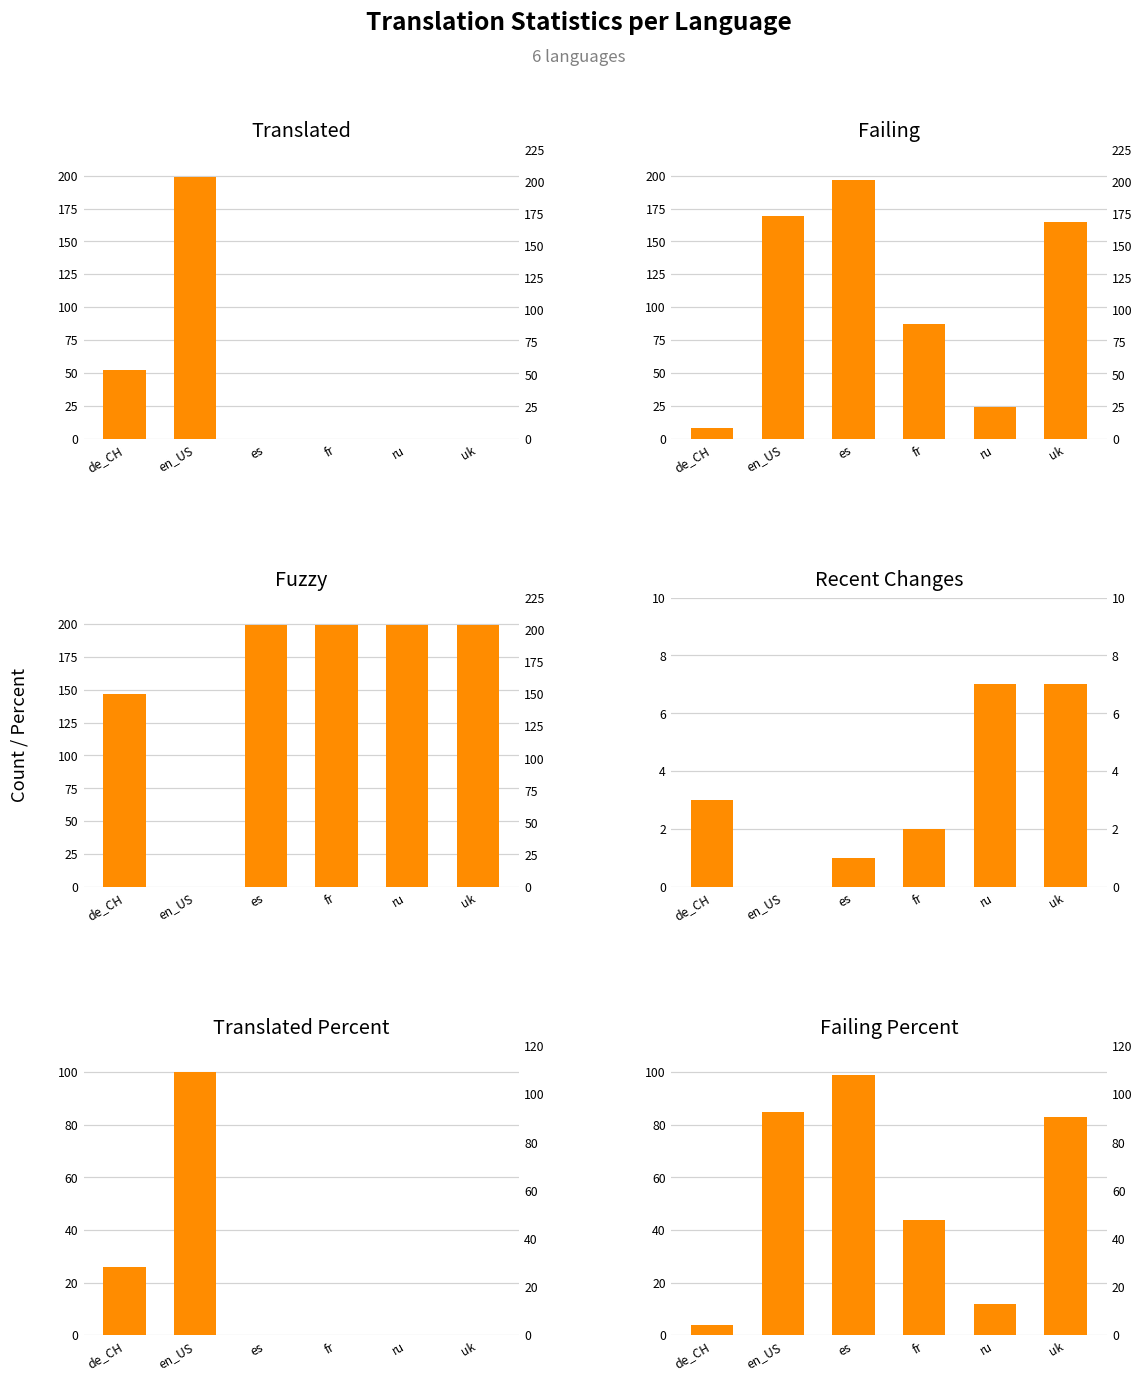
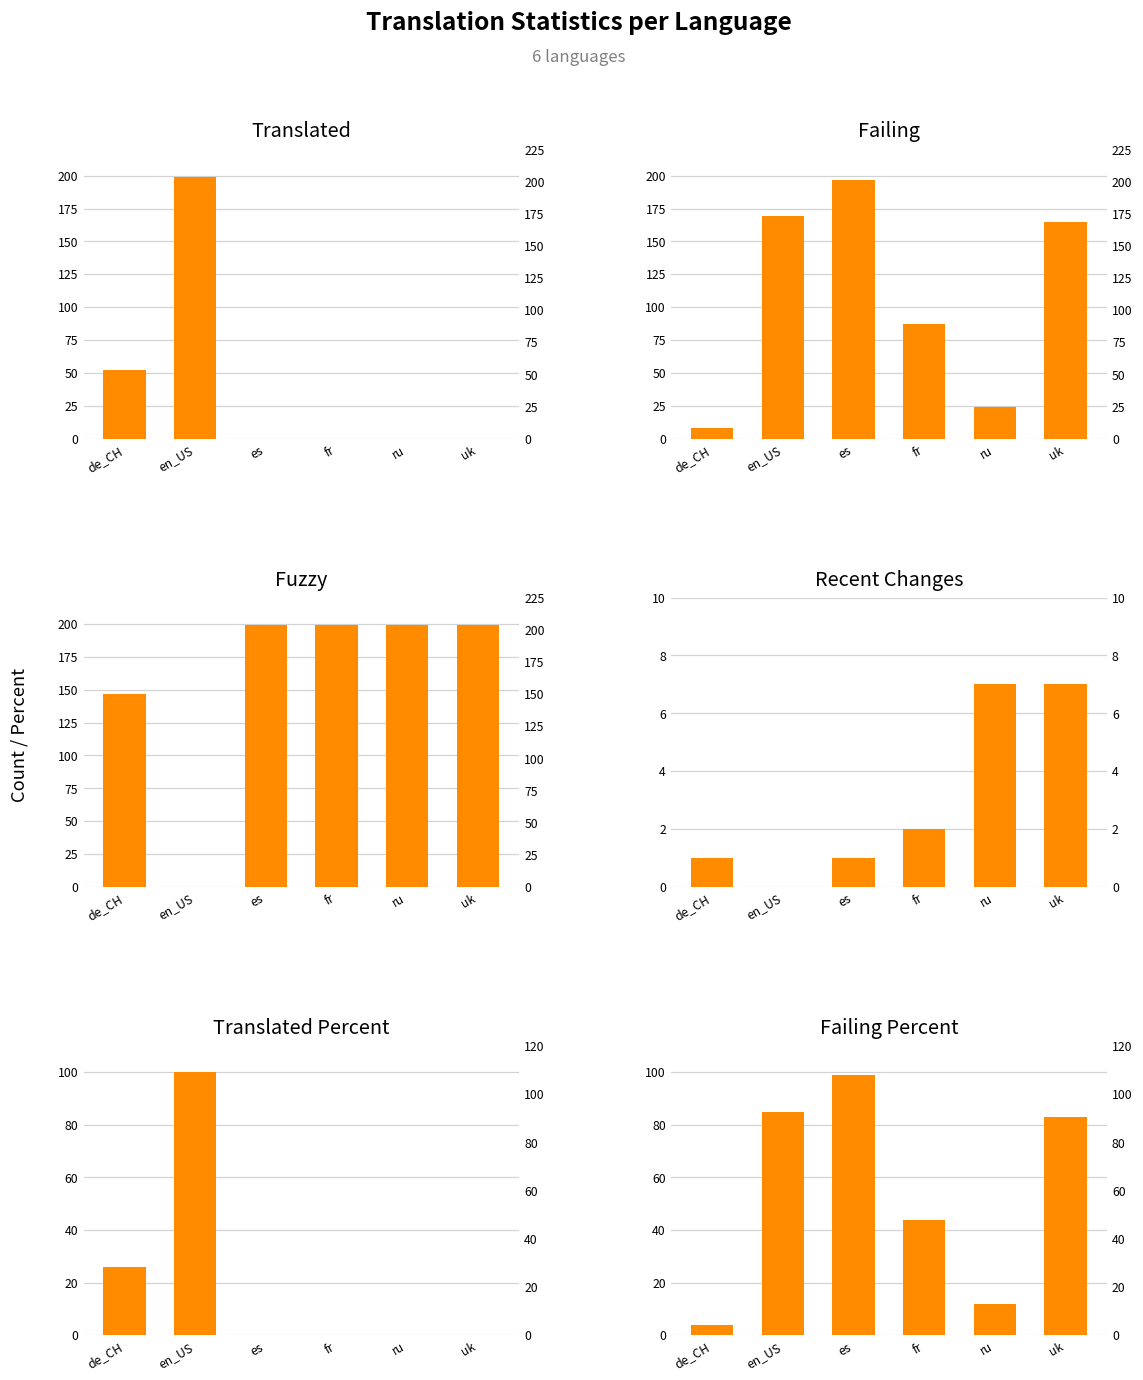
  {
    "Recent Changes": {
-     "de_CH": 3,
+     "de_CH": 1,
      "en_US": 0,
      "es": 1,
      "fr": 2,
      "ru": 7,
      "uk": 7
    }
  }
